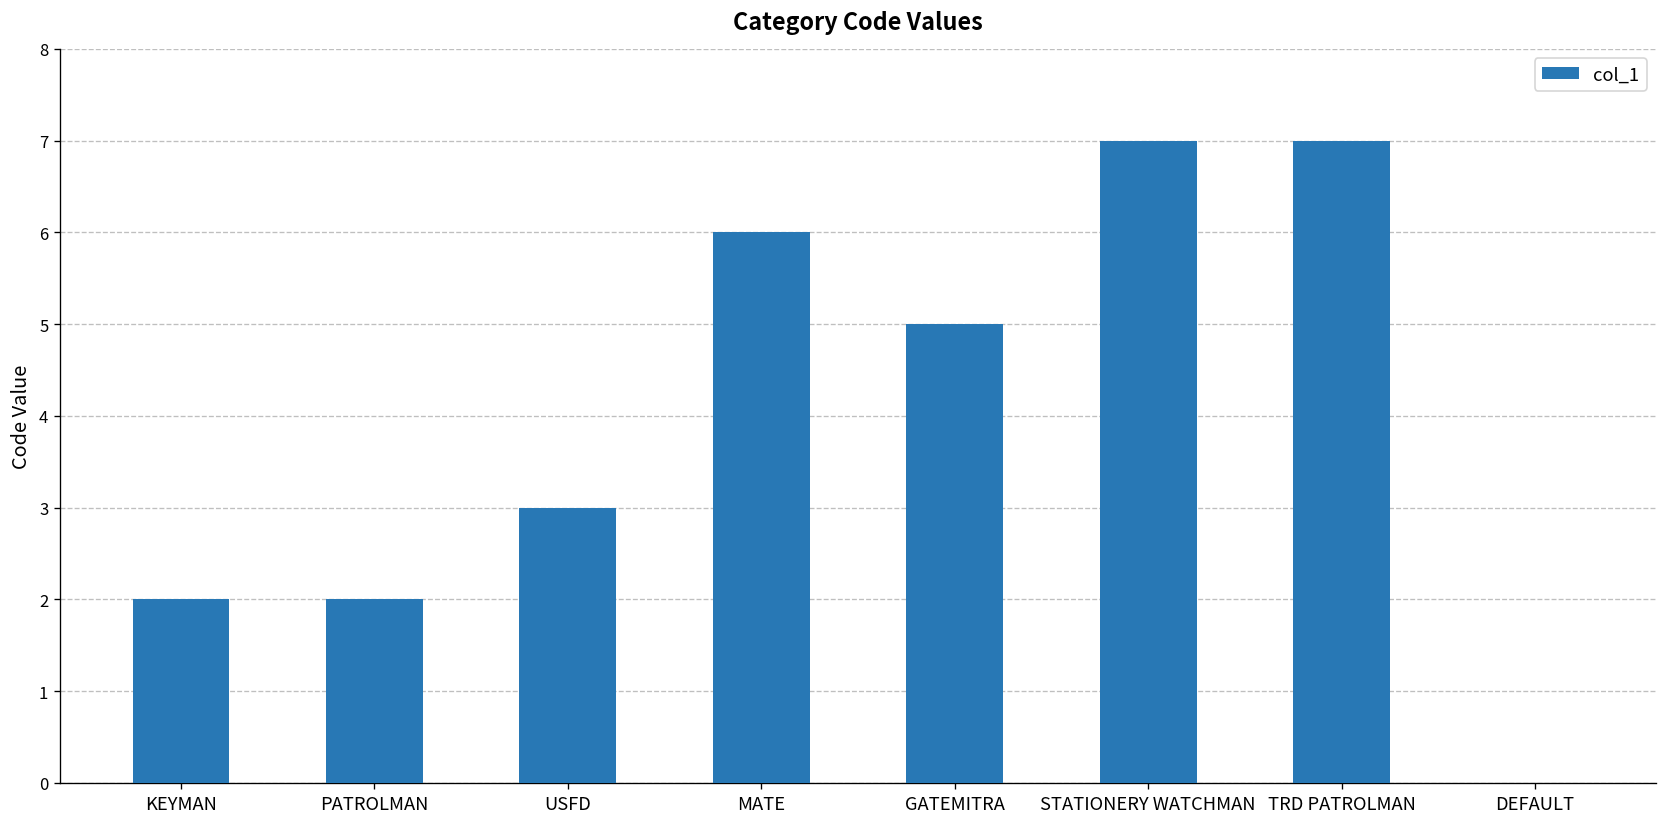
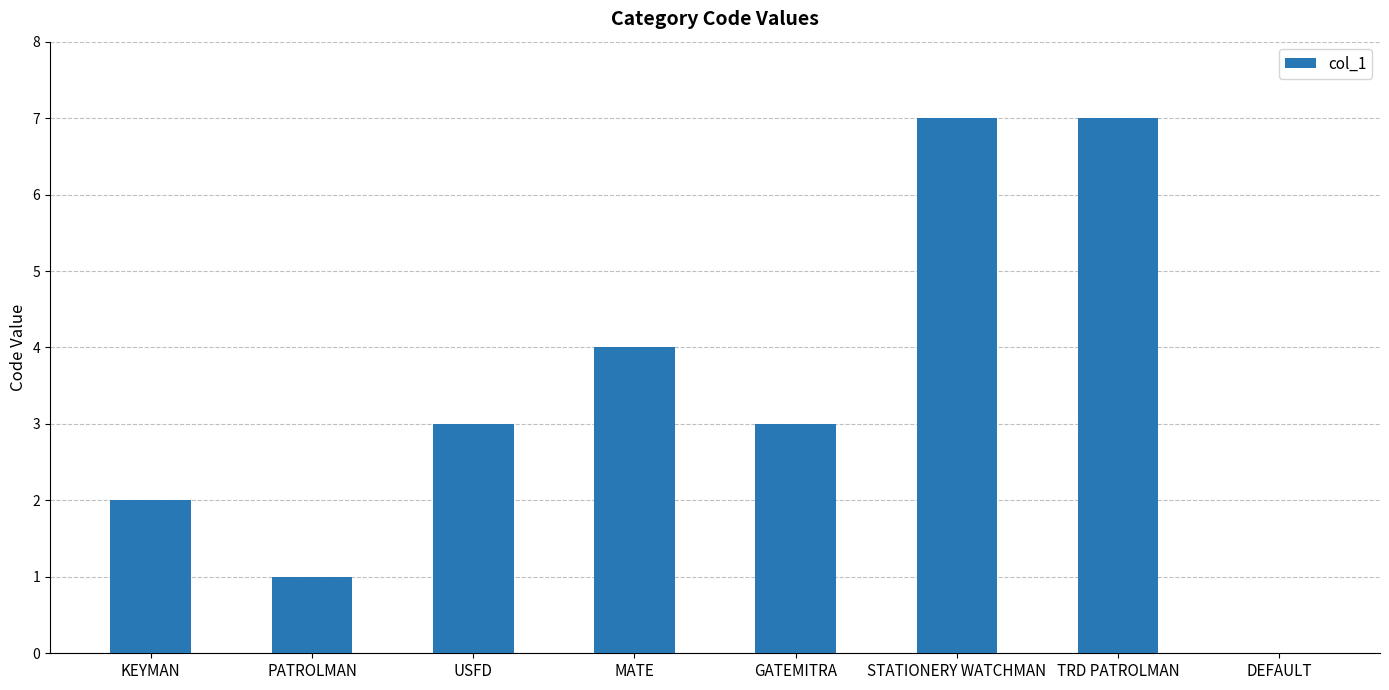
  {
    "KEYMAN": 2,
-   "PATROLMAN": 2,
+   "PATROLMAN": 1,
    "USFD": 3,
-   "MATE": 6,
-   "GATEMITRA": 5,
+   "MATE": 4,
+   "GATEMITRA": 3,
    "STATIONERY WATCHMAN": 7,
    "TRD PATROLMAN": 7,
    "DEFAULT": 0
  }
